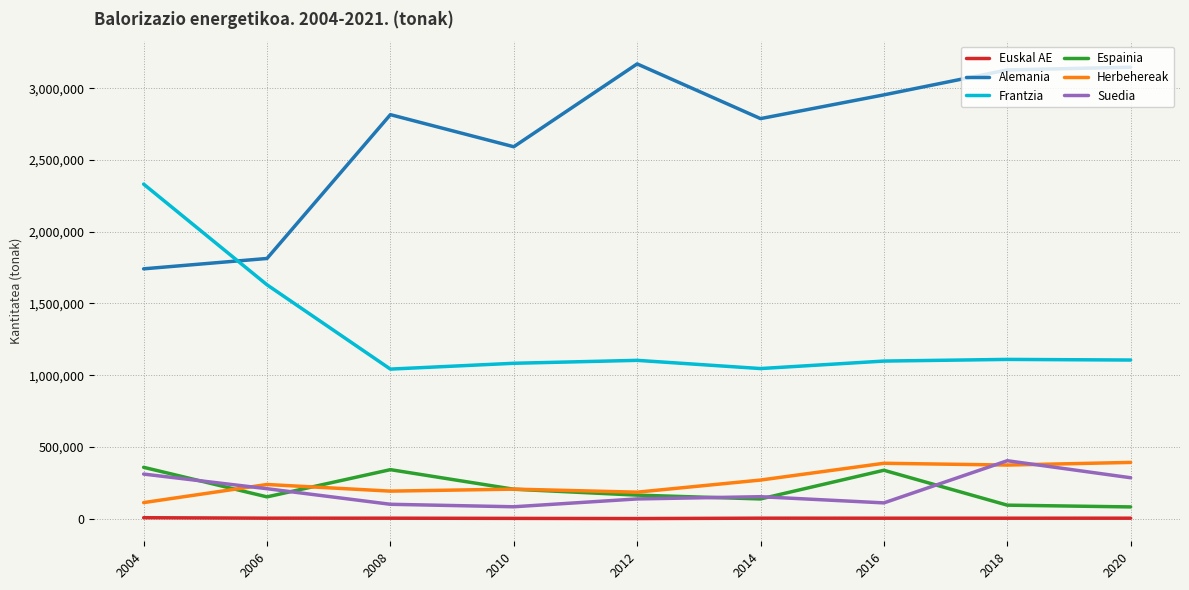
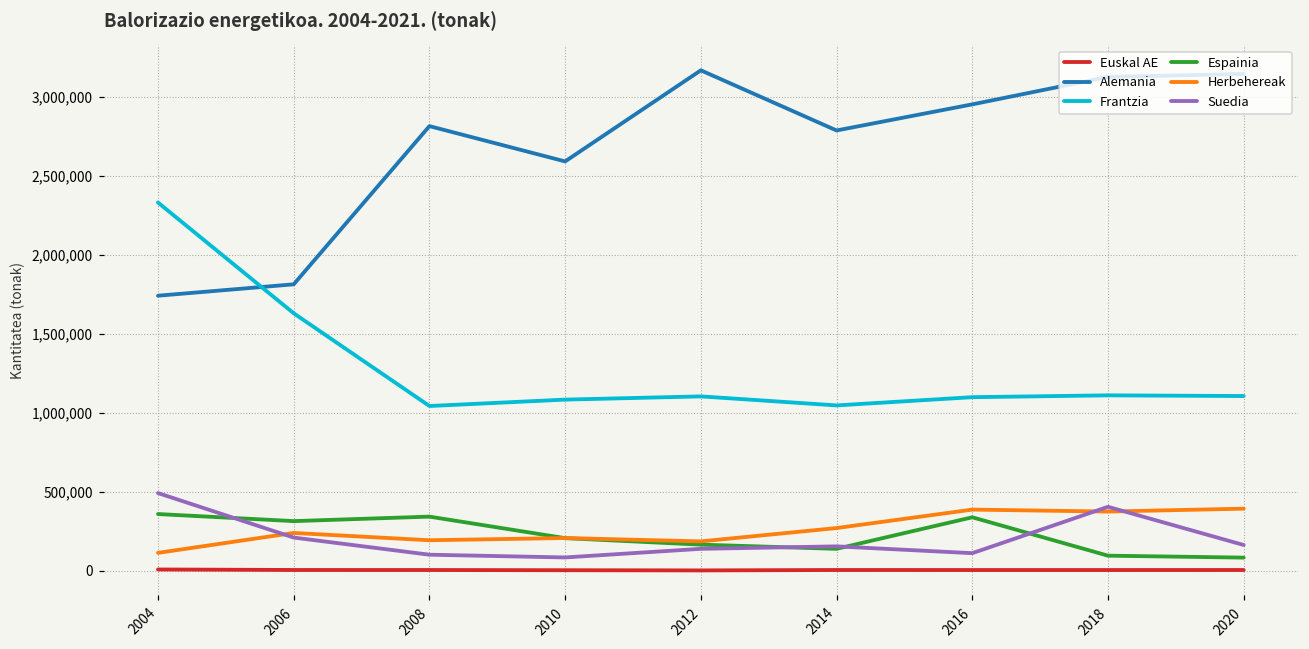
  {
    "Euskal AE": {
      "2004": "10,000",
      "2006": "0",
      "2008": "0",
      "2010": "0",
      "2012": "0",
      "2014": "0",
      "2016": "0",
      "2018": "0",
      "2020": "0"
    },
    "Alemania": {
      "2004": "1,740,000",
      "2006": "1,810,000",
      "2008": "2,820,000",
      "2010": "2,590,000",
      "2012": "3,170,000",
      "2014": "2,790,000",
      "2016": "2,950,000"
    },
    "Frantzia": {
      "2004": "2,330,000",
      "2006": "1,630,000",
      "2008": "1,040,000",
      "2010": "1,080,000",
      "2012": "1,100,000",
      "2014": "1,050,000",
      "2016": "1,100,000",
      "2018": "1,110,000",
      "2020": "1,110,000"
    },
    "Espainia": {
      "2004": "360,000",
-     "2006": "150,000",
+     "2006": "310,000",
      "2008": "340,000",
      "2012": "160,000",
      "2016": "340,000",
      "2018": "90,000",
      "2020": "80,000"
    },
    "Herbehereak": {
      "2004": "110,000",
      "2006": "240,000",
      "2008": "190,000",
      "2012": "180,000",
      "2014": "270,000",
      "2016": "390,000",
      "2018": "370,000",
      "2020": "390,000"
    },
    "Suedia": {
-     "2004": "310,000",
+     "2004": "490,000",
      "2006": "210,000",
      "2008": "100,000",
      "2010": "80,000",
      "2012": "140,000",
      "2016": "110,000",
      "2018": "400,000",
-     "2020": "290,000"
+     "2020": "160,000"
    }
  }
